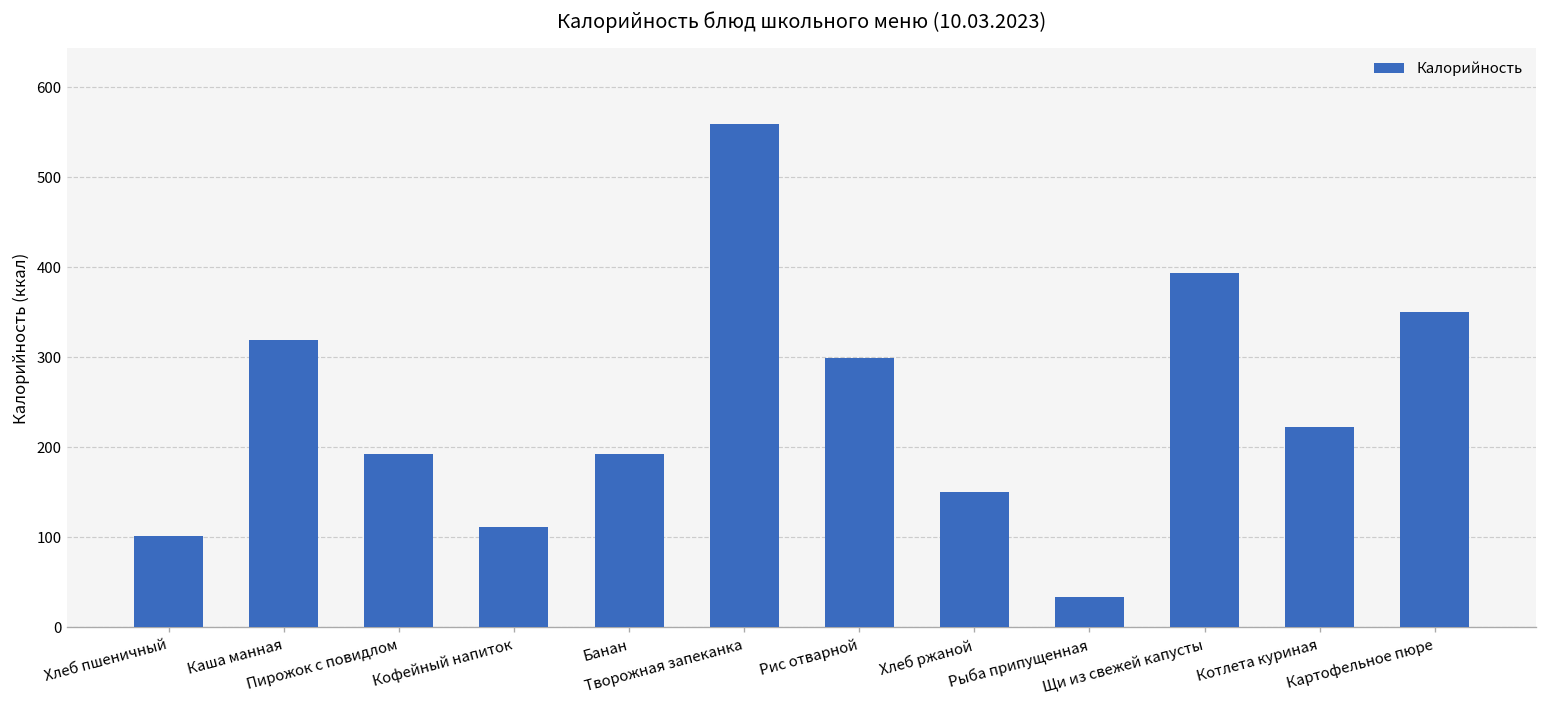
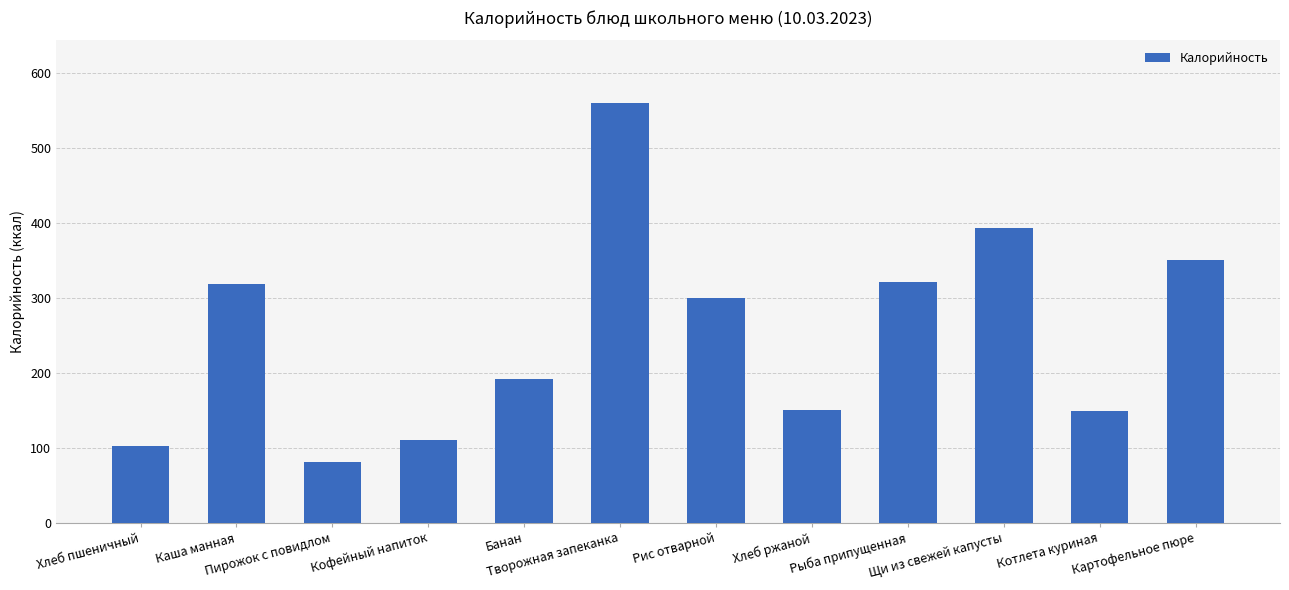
  {
    "Хлеб пшеничный": 100,
    "Каша манная": 320,
-   "Пирожок с повидлом": 190,
+   "Пирожок с повидлом": 80,
    "Кофейный напиток": 110,
    "Банан": 190,
    "Творожная запеканка": 560,
    "Рис отварной": 300,
    "Хлеб ржаной": 150,
-   "Рыба припущенная": 30,
+   "Рыба припущенная": 320,
    "Щи из свежей капусты": 390,
-   "Котлета куриная": 220,
+   "Котлета куриная": 150,
    "Картофельное пюре": 350
  }
